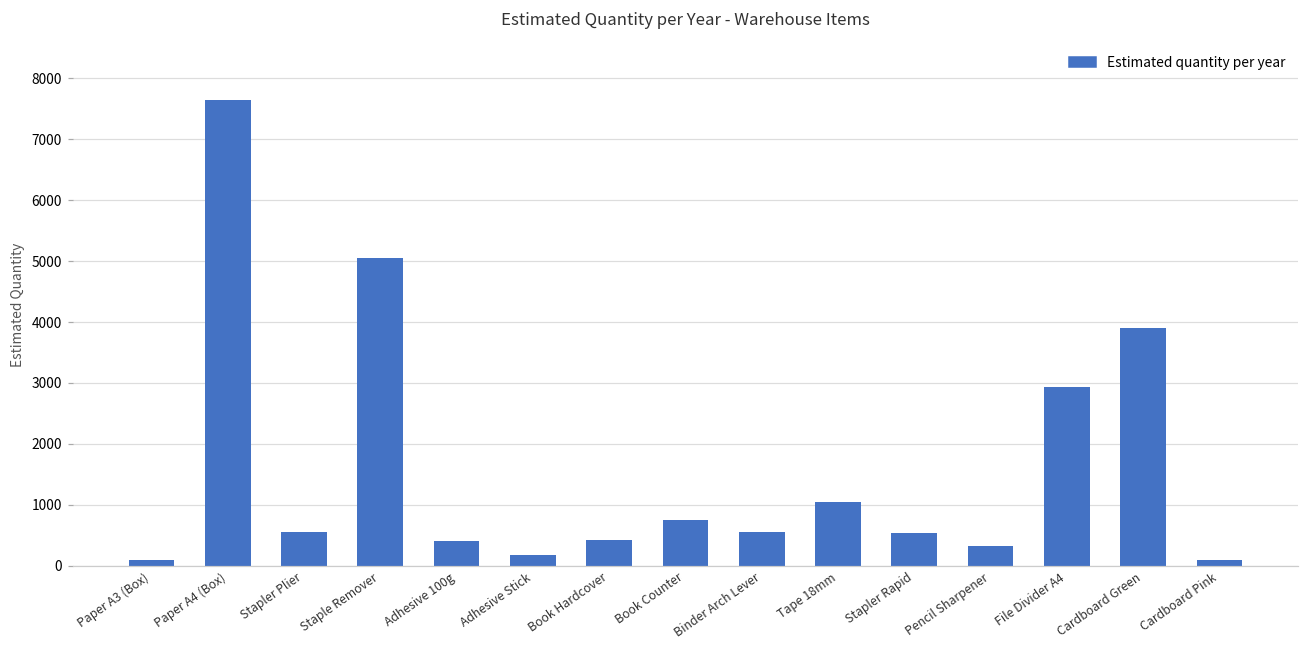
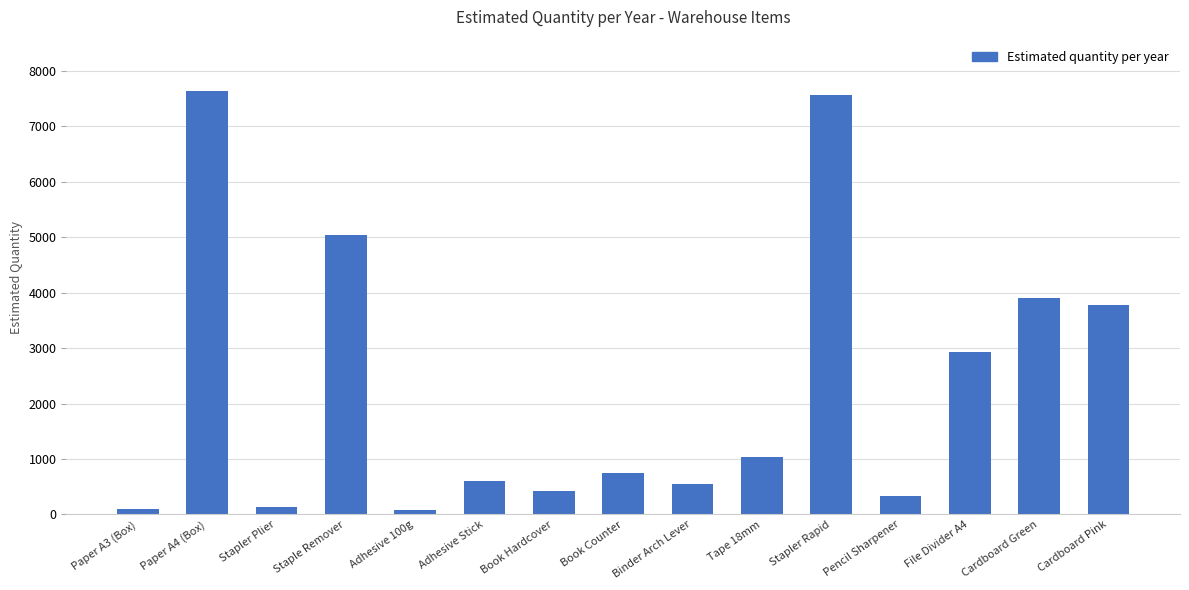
  {
    "Paper A3 (Box)": 100,
    "Paper A4 (Box)": 7600,
-   "Stapler Plier": 600,
+   "Stapler Plier": 100,
    "Staple Remover": 5000,
-   "Adhesive 100g": 400,
-   "Adhesive Stick": 200,
+   "Adhesive 100g": 100,
+   "Adhesive Stick": 600,
    "Book Hardcover": 400,
    "Book Counter": 800,
    "Binder Arch Lever": 600,
    "Tape 18mm": 1000,
-   "Stapler Rapid": 500,
+   "Stapler Rapid": 7600,
    "Pencil Sharpener": 300,
    "File Divider A4": 2900,
    "Cardboard Green": 3900,
-   "Cardboard Pink": 100
+   "Cardboard Pink": 3800
  }
